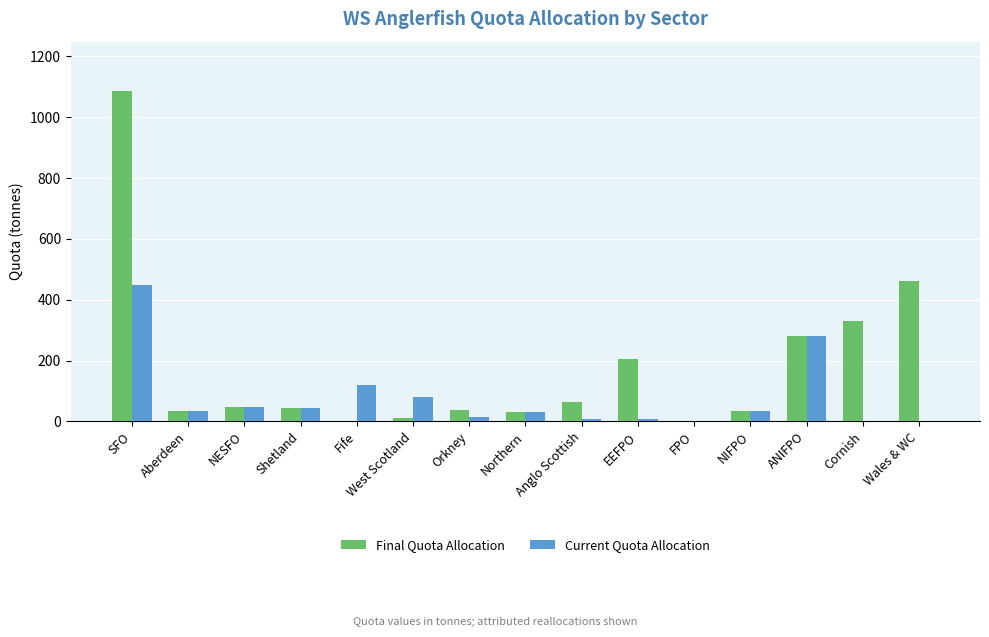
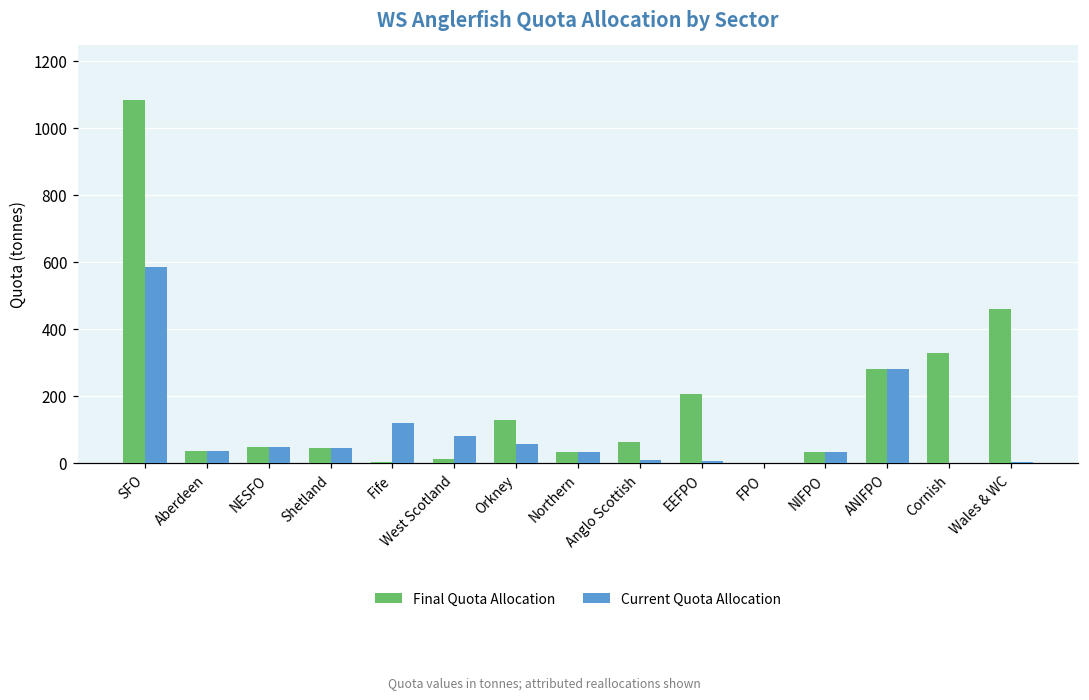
  {
    "Final Quota Allocation": {
      "SFO": 1090,
      "Aberdeen": 40,
      "NESFO": 50,
      "Shetland": 50,
      "West Scotland": 10,
-     "Orkney": 40,
+     "Orkney": 130,
      "Northern": 30,
      "Anglo Scottish": 60,
      "EEFPO": 210,
      "NIFPO": 30,
      "ANIFPO": 280,
      "Cornish": 330,
      "Wales & WC": 460
    },
    "Current Quota Allocation": {
-     "SFO": 450,
+     "SFO": 590,
      "Aberdeen": 40,
      "NESFO": 50,
      "Shetland": 50,
      "Fife": 120,
      "West Scotland": 80,
-     "Orkney": 10,
+     "Orkney": 60,
      "Northern": 30,
      "NIFPO": 30,
      "ANIFPO": 280
    }
  }
